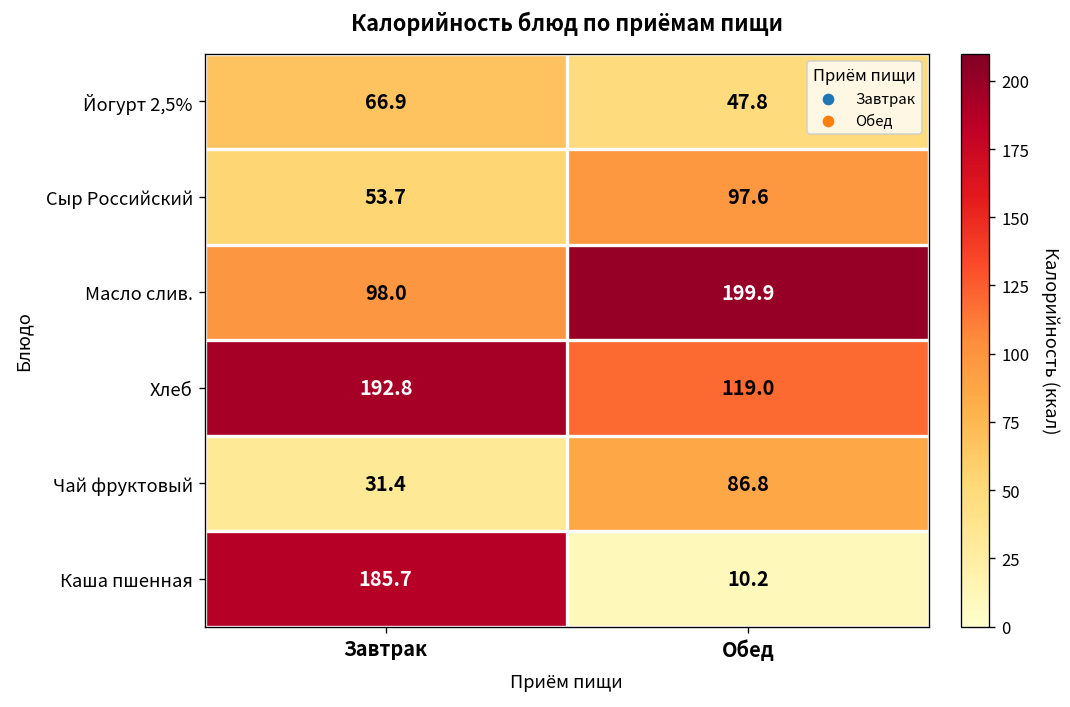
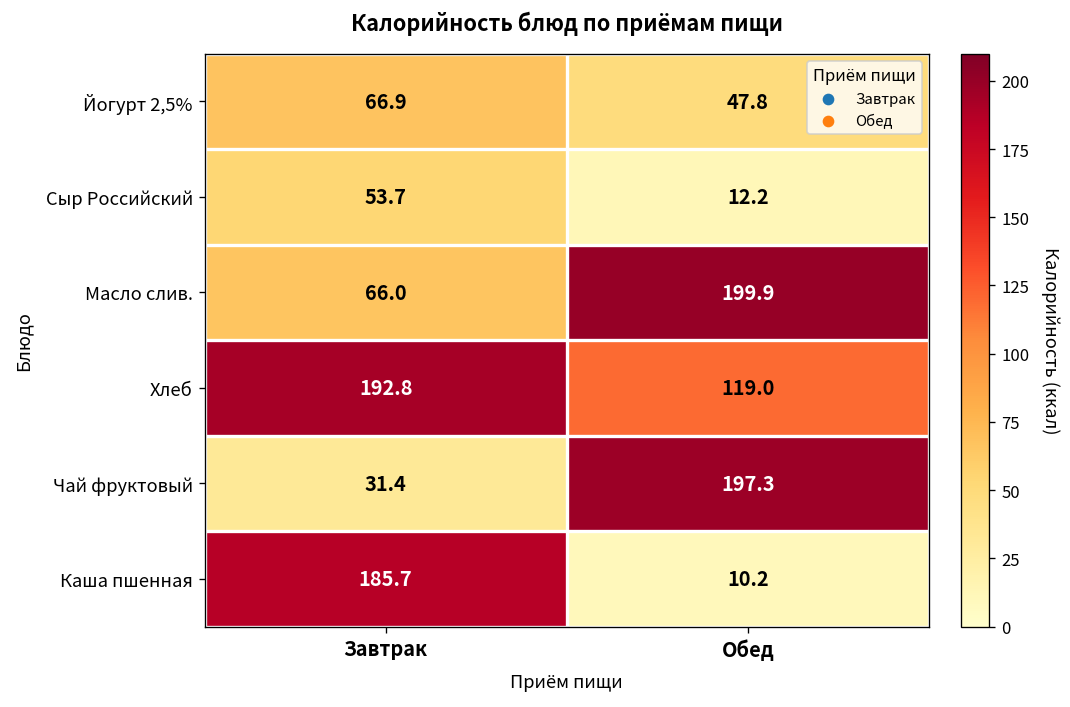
  {
    "Йогурт 2,5%": {
      "Завтрак": 66.9,
      "Обед": 47.8
    },
    "Сыр Российский": {
      "Завтрак": 53.7,
-     "Обед": 97.6
+     "Обед": 12.2
    },
    "Масло слив.": {
-     "Завтрак": 98.0,
+     "Завтрак": 66.0,
      "Обед": 199.9
    },
    "Хлеб": {
      "Завтрак": 192.8,
      "Обед": 119.0
    },
    "Чай фруктовый": {
      "Завтрак": 31.4,
-     "Обед": 86.8
+     "Обед": 197.3
    },
    "Каша пшенная": {
      "Завтрак": 185.7,
      "Обед": 10.2
    }
  }
